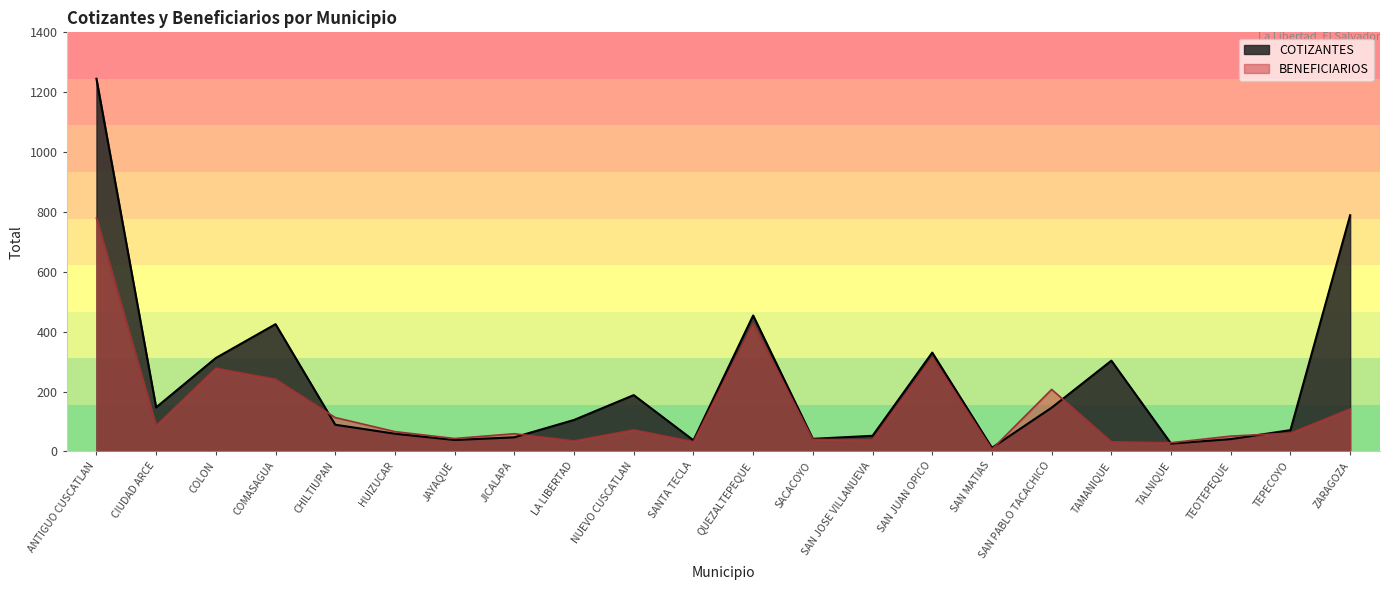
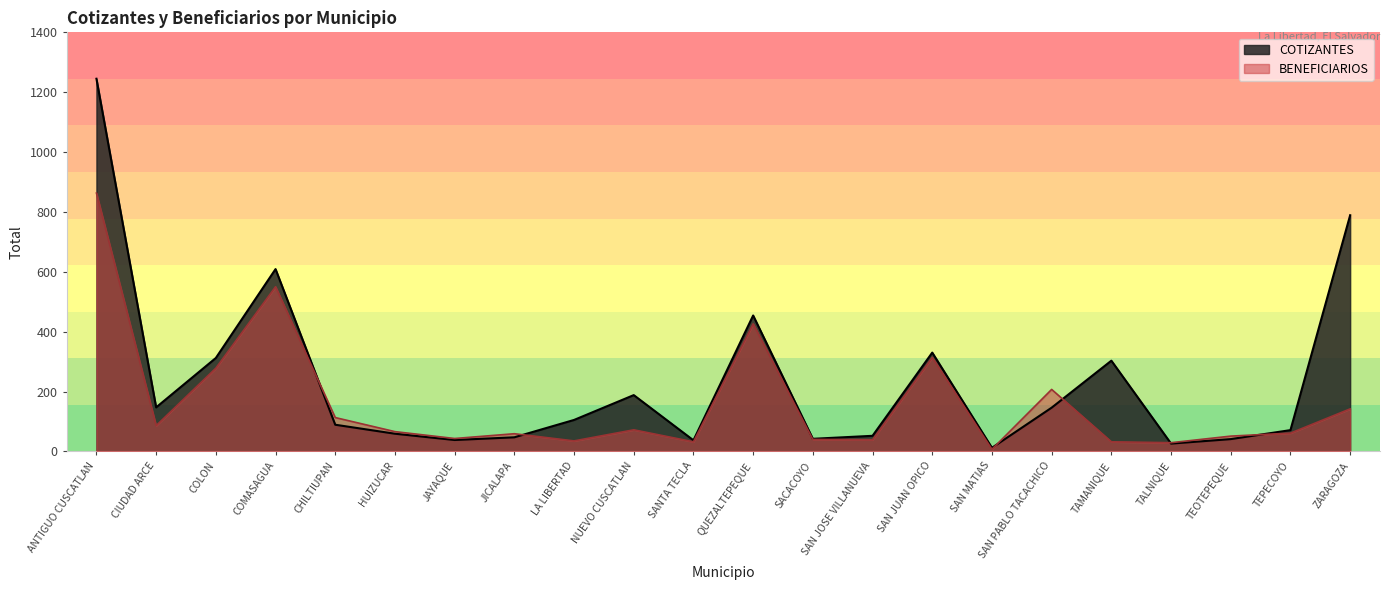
  {
    "COTIZANTES": {
      "ANTIGUO CUSCATLAN": 1250,
      "CIUDAD ARCE": 150,
      "COLON": 310,
-     "COMASAGUA": 430,
+     "COMASAGUA": 610,
      "CHILTIUPAN": 90,
      "JICALAPA": 50,
      "LA LIBERTAD": 110,
      "NUEVO CUSCATLAN": 190,
      "QUEZALTEPEQUE": 450,
      "SAN JOSE VILLANUEVA": 50,
      "SAN JUAN OPICO": 330,
      "SAN PABLO TACACHICO": 150,
      "TAMANIQUE": 300,
      "TEOTEPEQUE": 40,
      "TEPECOYO": 70,
      "ZARAGOZA": 790
    },
    "BENEFICIARIOS": {
-     "ANTIGUO CUSCATLAN": 780,
+     "ANTIGUO CUSCATLAN": 860,
      "CIUDAD ARCE": 90,
      "COLON": 280,
-     "COMASAGUA": 240,
+     "COMASAGUA": 550,
      "CHILTIUPAN": 110,
      "JICALAPA": 60,
      "LA LIBERTAD": 40,
      "NUEVO CUSCATLAN": 70,
      "QUEZALTEPEQUE": 430,
      "SAN JOSE VILLANUEVA": 40,
      "SAN JUAN OPICO": 310,
      "SAN PABLO TACACHICO": 210,
      "TAMANIQUE": 30,
      "TEOTEPEQUE": 50,
      "TEPECOYO": 60,
      "ZARAGOZA": 140
    }
  }
